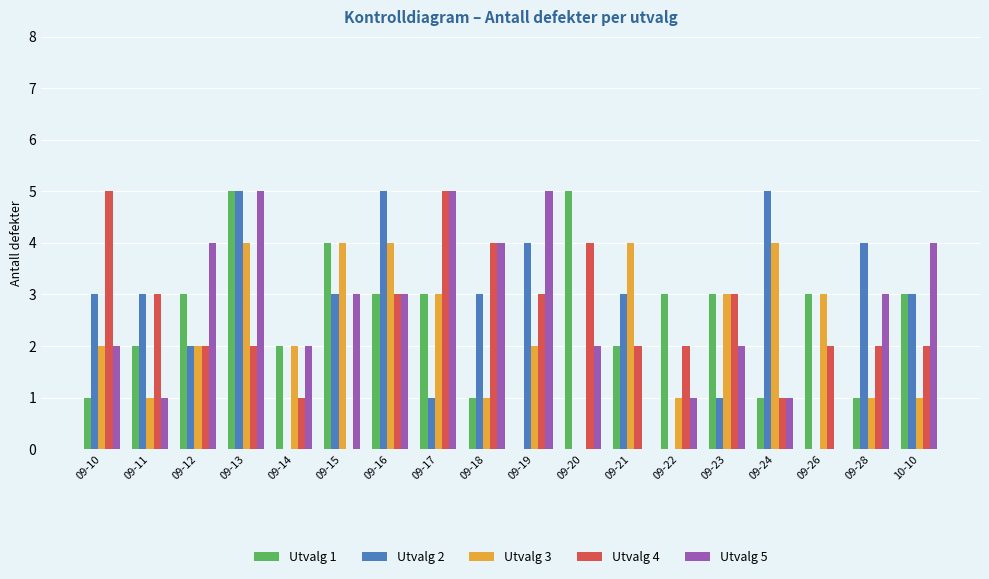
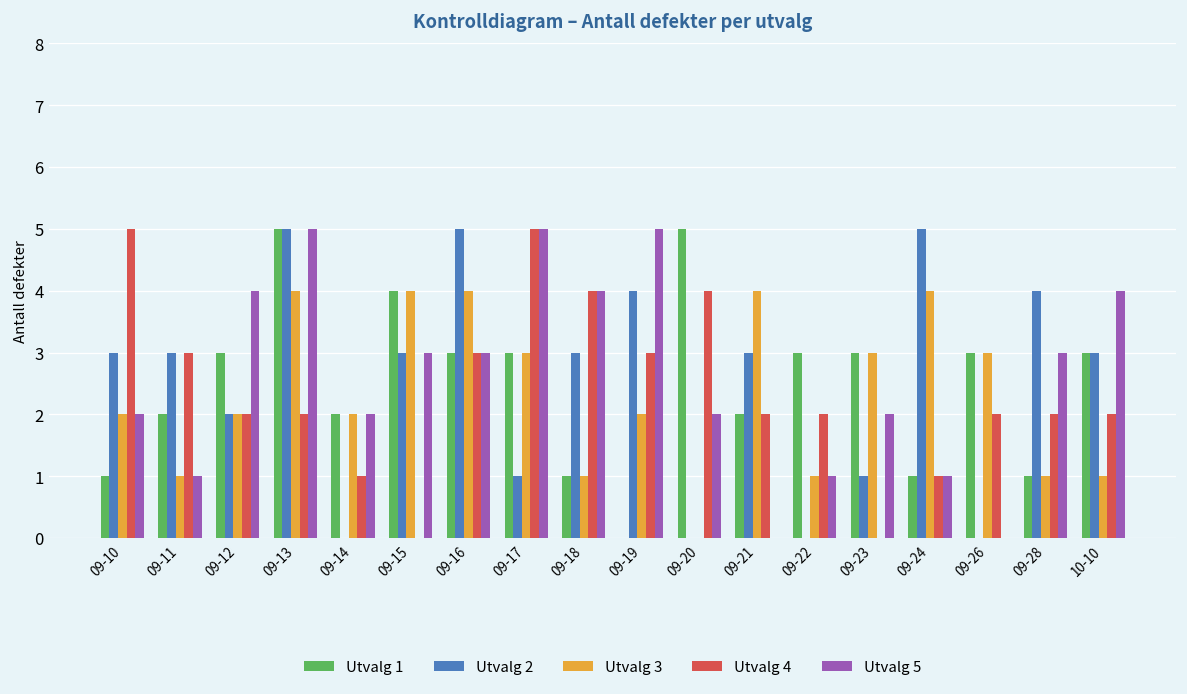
  {
    "Utvalg 1": {
      "09-10": 1,
      "09-11": 2,
      "09-12": 3,
      "09-13": 5,
      "09-14": 2,
      "09-15": 4,
      "09-16": 3,
      "09-17": 3,
      "09-18": 1,
      "09-19": 0,
      "09-20": 5,
      "09-21": 2,
      "09-22": 3,
      "09-23": 3,
      "09-24": 1,
      "09-26": 3,
      "09-28": 1,
      "10-10": 3
    },
    "Utvalg 2": {
      "09-10": 3,
      "09-11": 3,
      "09-12": 2,
      "09-13": 5,
      "09-14": 0,
      "09-15": 3,
      "09-16": 5,
      "09-17": 1,
      "09-18": 3,
      "09-19": 4,
      "09-20": 0,
      "09-21": 3,
      "09-22": 0,
      "09-23": 1,
      "09-24": 5,
      "09-26": 0,
      "09-28": 4,
      "10-10": 3
    },
    "Utvalg 3": {
      "09-10": 2,
      "09-11": 1,
      "09-12": 2,
      "09-13": 4,
      "09-14": 2,
      "09-15": 4,
      "09-16": 4,
      "09-17": 3,
      "09-18": 1,
      "09-19": 2,
      "09-20": 0,
      "09-21": 4,
      "09-22": 1,
      "09-23": 3,
      "09-24": 4,
      "09-26": 3,
      "09-28": 1,
      "10-10": 1
    },
    "Utvalg 4": {
      "09-10": 5,
      "09-11": 3,
      "09-12": 2,
      "09-13": 2,
      "09-14": 1,
      "09-15": 0,
      "09-16": 3,
      "09-17": 5,
      "09-18": 4,
      "09-19": 3,
      "09-20": 4,
      "09-21": 2,
      "09-22": 2,
-     "09-23": 3,
+     "09-23": 0,
      "09-24": 1,
      "09-26": 2,
      "09-28": 2,
      "10-10": 2
    },
    "Utvalg 5": {
      "09-10": 2,
      "09-11": 1,
      "09-12": 4,
      "09-13": 5,
      "09-14": 2,
      "09-15": 3,
      "09-16": 3,
      "09-17": 5,
      "09-18": 4,
      "09-19": 5,
      "09-20": 2,
      "09-21": 0,
      "09-22": 1,
      "09-23": 2,
      "09-24": 1,
      "09-26": 0,
      "09-28": 3,
      "10-10": 4
    }
  }
